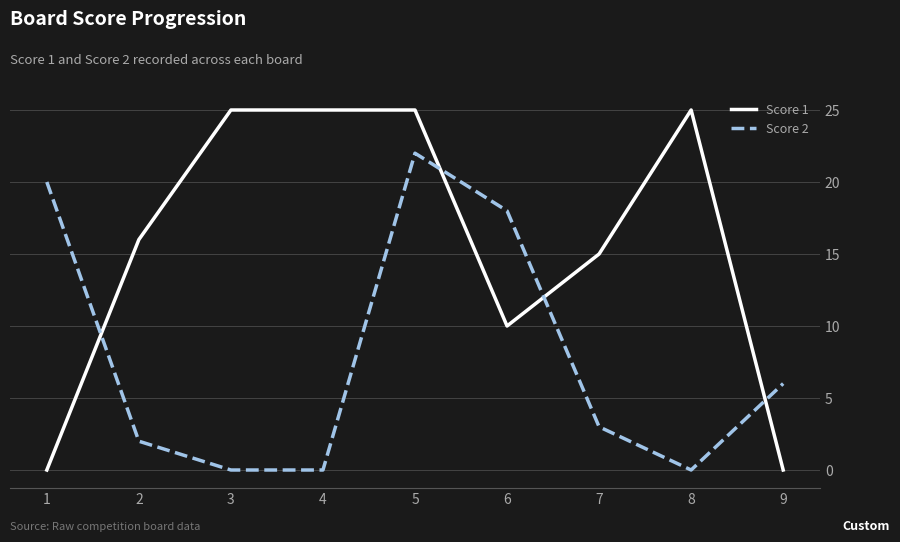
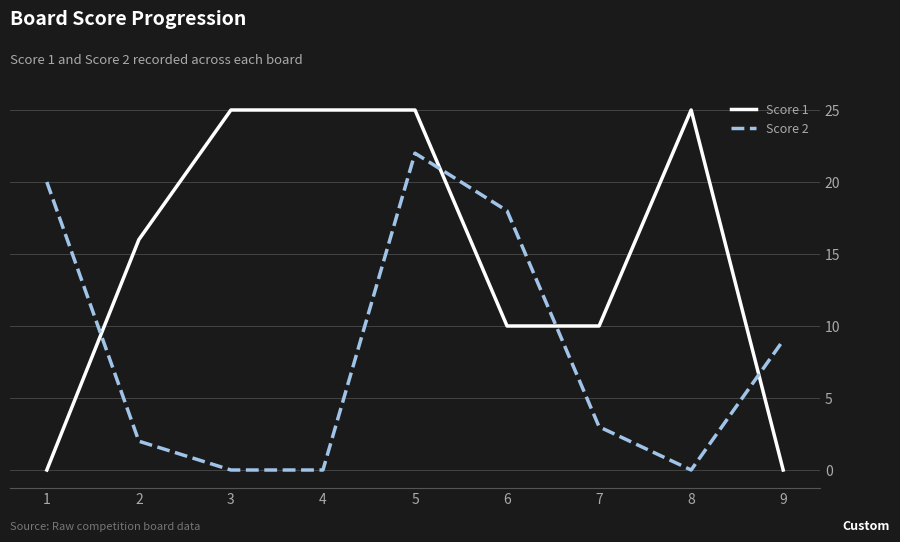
  {
    "Score 1": {
      "1": 0,
      "2": 16,
      "3": 25,
      "4": 25,
      "5": 25,
      "6": 10,
-     "7": 15,
+     "7": 10,
      "8": 25,
      "9": 0
    },
    "Score 2": {
      "1": 20,
      "2": 2,
      "3": 0,
      "4": 0,
      "5": 22,
      "6": 18,
      "7": 3,
      "8": 0,
-     "9": 6
+     "9": 9
    }
  }
